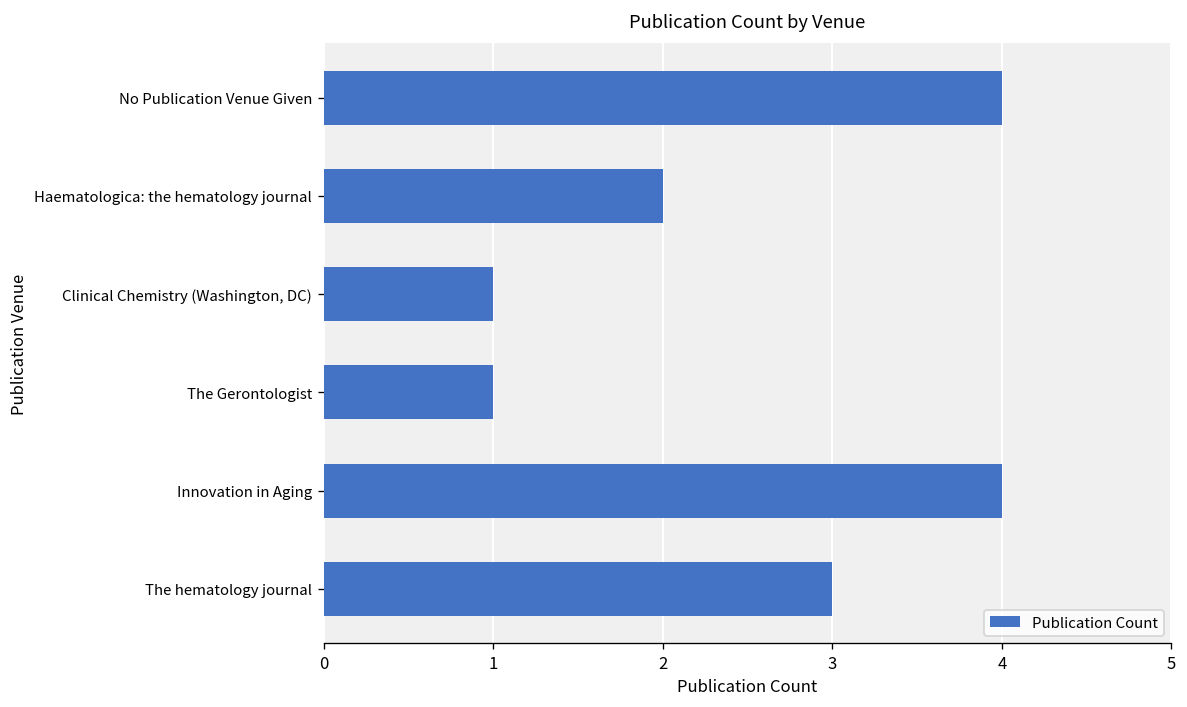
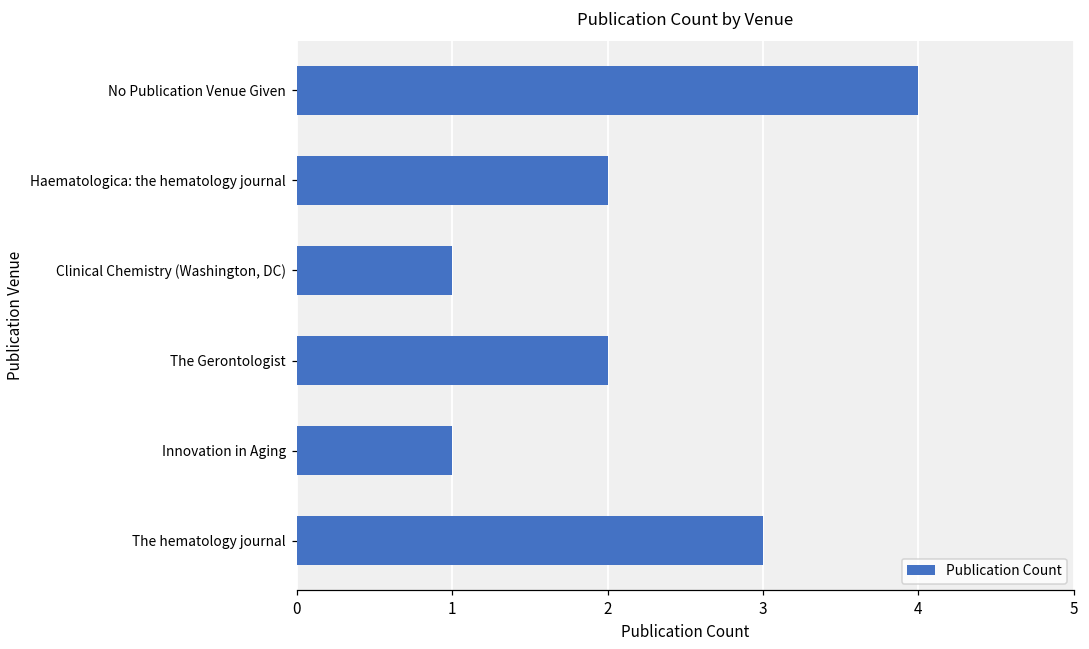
  {
    "No Publication Venue Given": 4,
    "Haematologica: the hematology journal": 2,
    "Clinical Chemistry (Washington, DC)": 1,
-   "The Gerontologist": 1,
-   "Innovation in Aging": 4,
+   "The Gerontologist": 2,
+   "Innovation in Aging": 1,
    "The hematology journal": 3
  }
